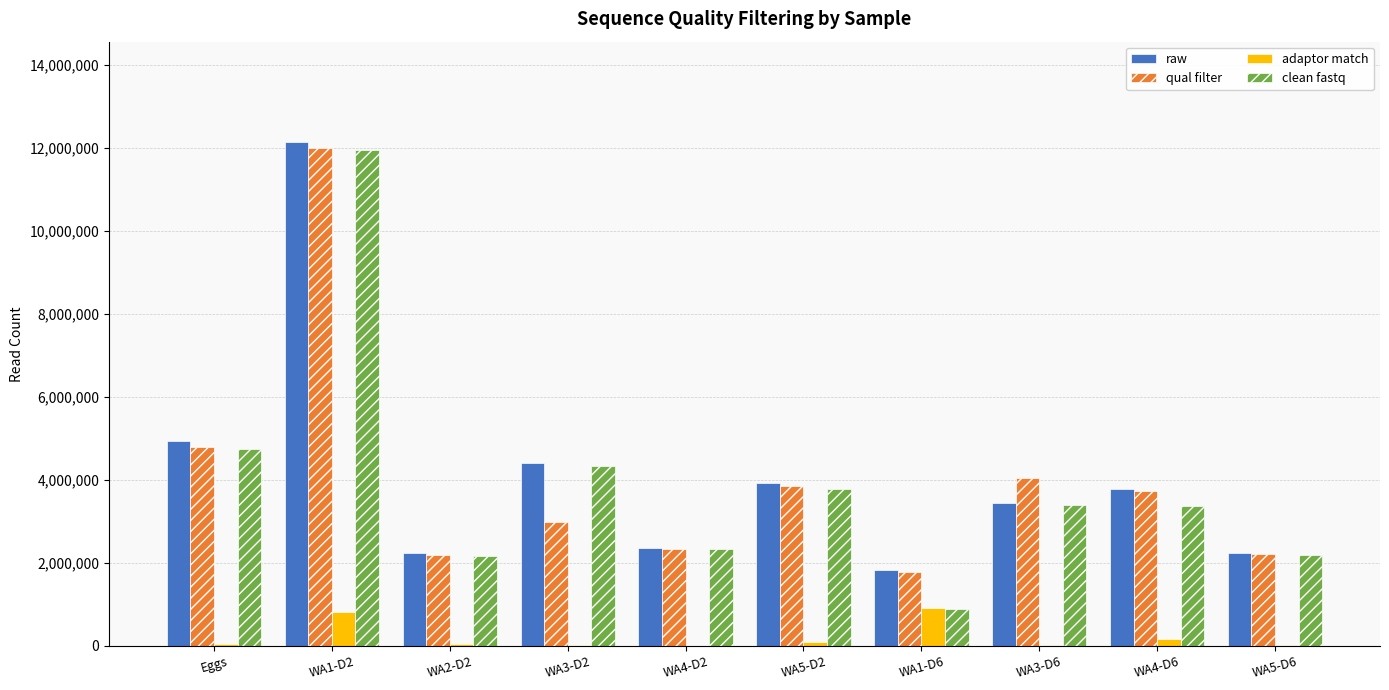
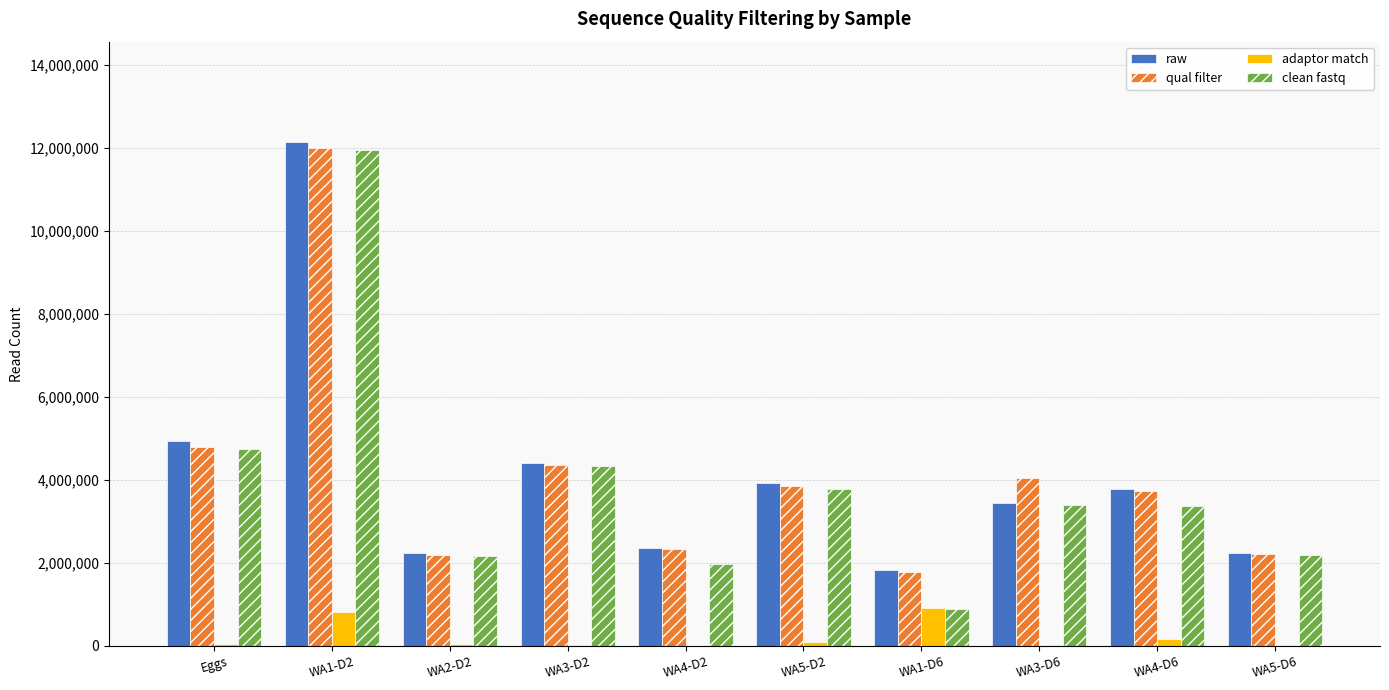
  {
    "raw": {
      "Eggs": "4,900,000",
      "WA1-D2": "12,100,000",
      "WA2-D2": "2,200,000",
      "WA3-D2": "4,400,000",
      "WA4-D2": "2,400,000",
      "WA5-D2": "3,900,000",
      "WA1-D6": "1,800,000",
      "WA3-D6": "3,400,000",
      "WA4-D6": "3,800,000",
      "WA5-D6": "2,200,000"
    },
    "qual filter": {
      "Eggs": "4,800,000",
      "WA1-D2": "12,000,000",
      "WA2-D2": "2,200,000",
-     "WA3-D2": "3,000,000",
+     "WA3-D2": "4,400,000",
      "WA4-D2": "2,300,000",
      "WA5-D2": "3,900,000",
      "WA1-D6": "1,800,000",
      "WA3-D6": "4,000,000",
      "WA4-D6": "3,700,000",
      "WA5-D6": "2,200,000"
    },
    "adaptor match": {
      "WA1-D2": "800,000",
      "WA5-D2": "100,000",
      "WA1-D6": "900,000",
      "WA4-D6": "200,000"
    },
    "clean fastq": {
      "Eggs": "4,700,000",
      "WA1-D2": "12,000,000",
      "WA2-D2": "2,200,000",
      "WA3-D2": "4,300,000",
-     "WA4-D2": "2,300,000",
+     "WA4-D2": "2,000,000",
      "WA5-D2": "3,800,000",
      "WA1-D6": "900,000",
      "WA3-D6": "3,400,000",
      "WA4-D6": "3,400,000",
      "WA5-D6": "2,200,000"
    }
  }
